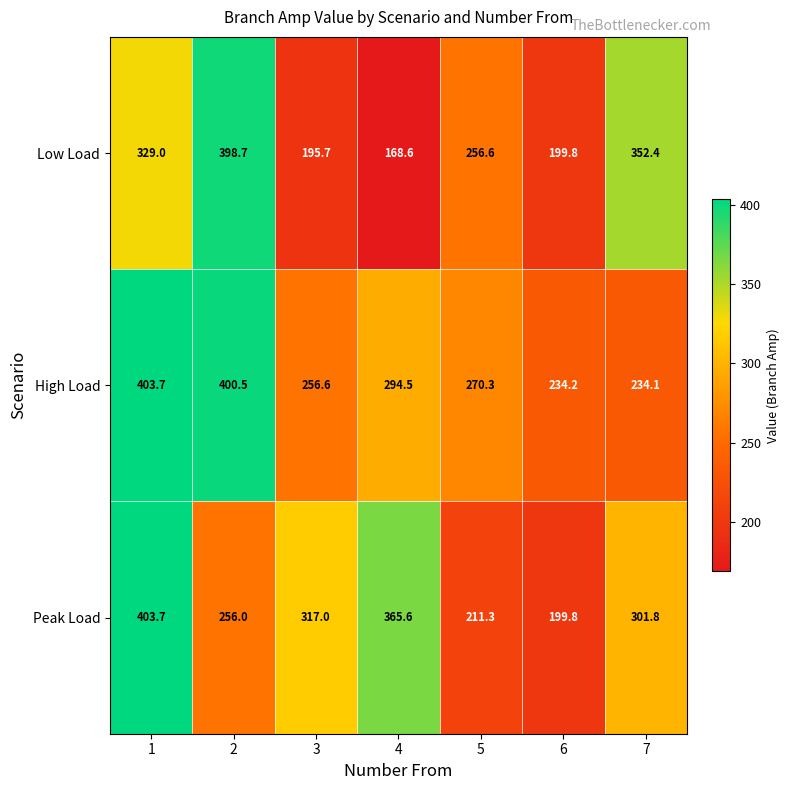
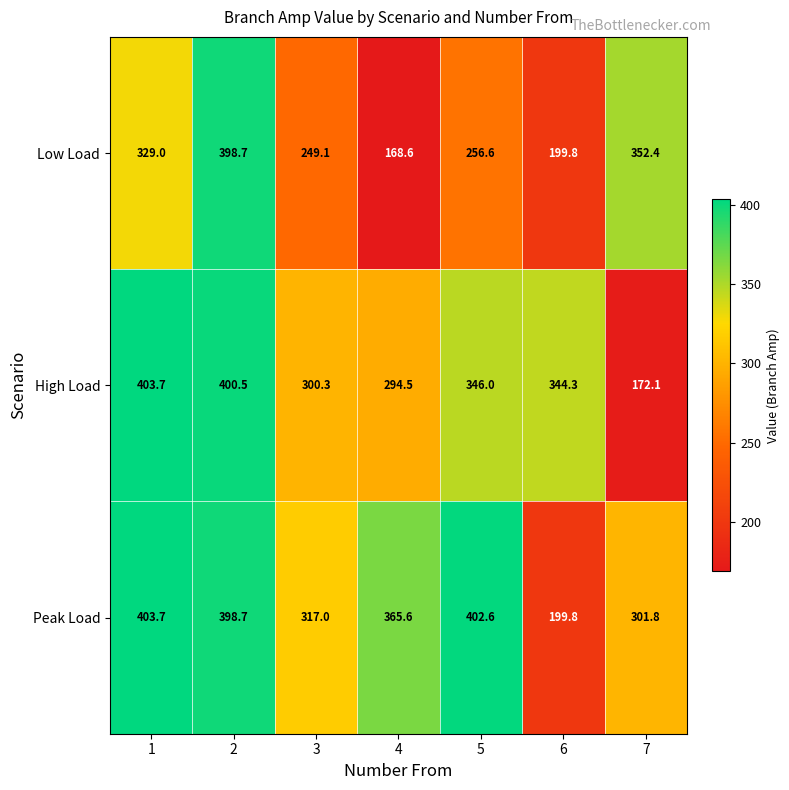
  {
    "Low Load": {
      "1": 329.0,
      "2": 398.7,
-     "3": 195.7,
+     "3": 249.1,
      "4": 168.6,
      "5": 256.6,
      "6": 199.8,
      "7": 352.4
    },
    "High Load": {
      "1": 403.7,
      "2": 400.5,
-     "3": 256.6,
+     "3": 300.3,
      "4": 294.5,
-     "5": 270.3,
-     "6": 234.2,
-     "7": 234.1
+     "5": 346.0,
+     "6": 344.3,
+     "7": 172.1
    },
    "Peak Load": {
      "1": 403.7,
-     "2": 256.0,
+     "2": 398.7,
      "3": 317.0,
      "4": 365.6,
-     "5": 211.3,
+     "5": 402.6,
      "6": 199.8,
      "7": 301.8
    }
  }
